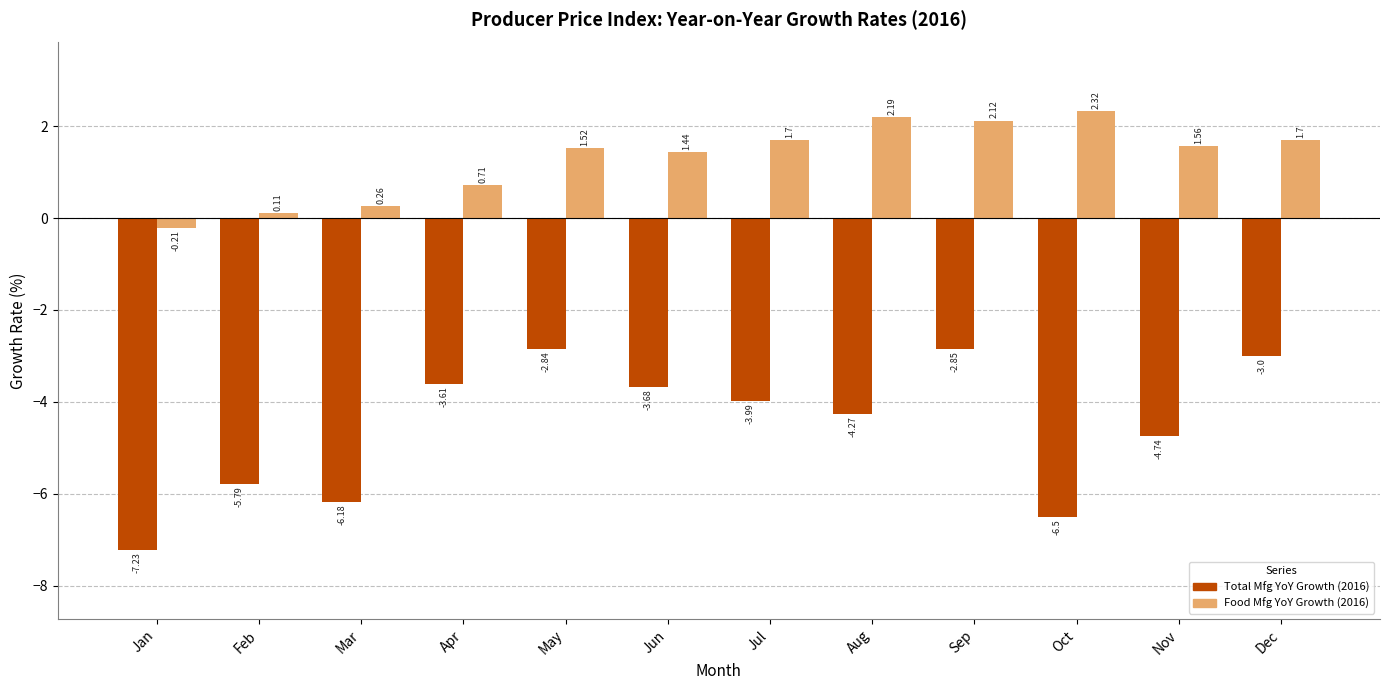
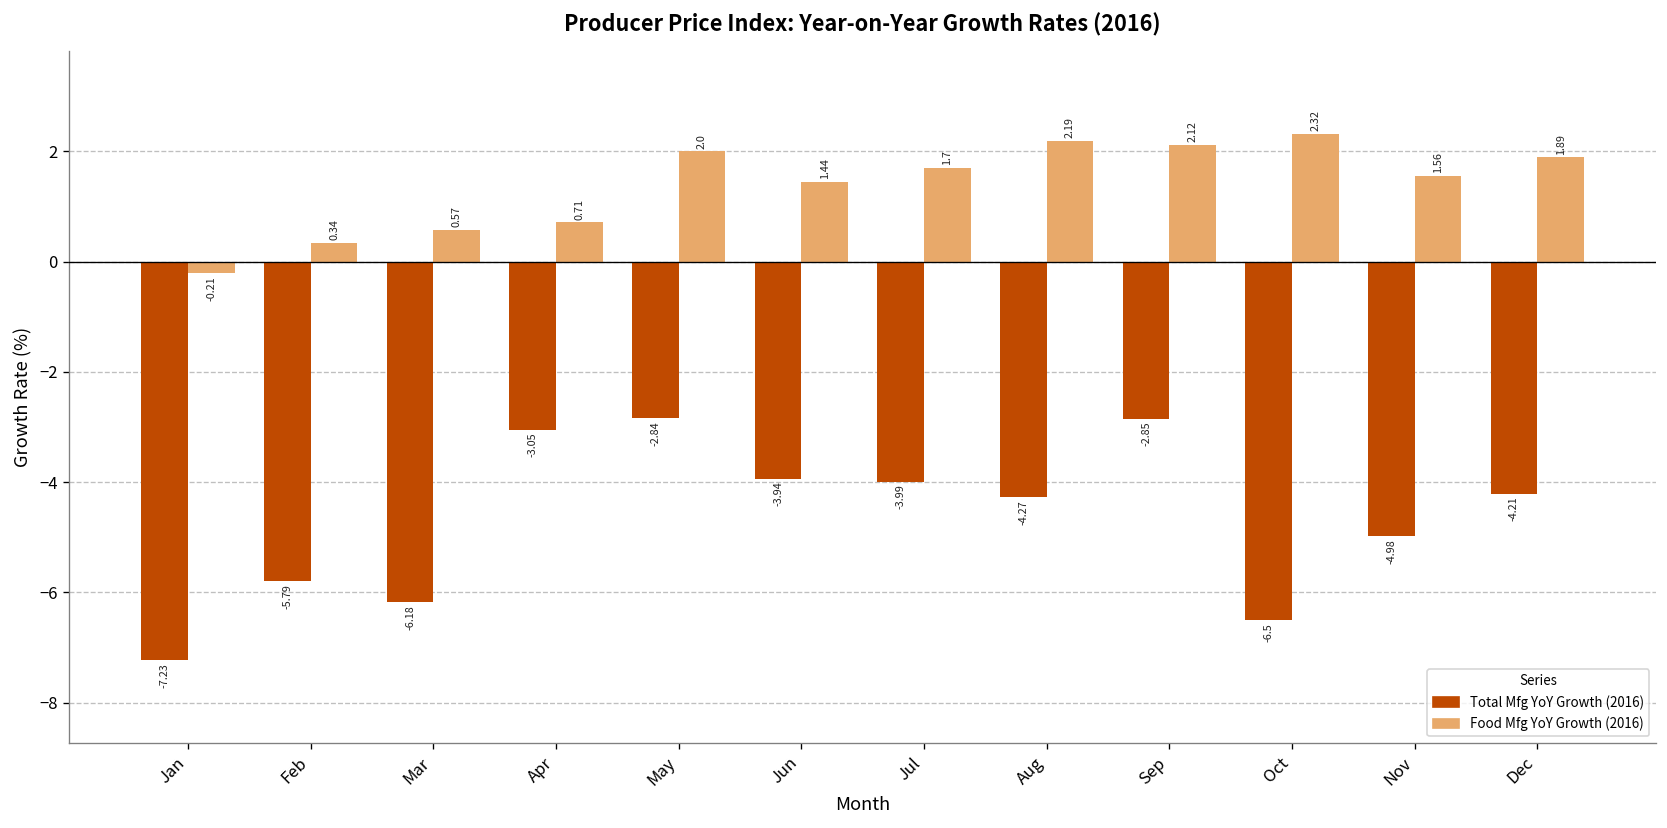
  {
    "Total Mfg YoY Growth (2016)": {
      "Jan": -7.23,
      "Feb": -5.79,
      "Mar": -6.18,
-     "Apr": -3.61,
+     "Apr": -3.05,
      "May": -2.84,
-     "Jun": -3.68,
+     "Jun": -3.94,
      "Jul": -3.99,
      "Aug": -4.27,
      "Sep": -2.85,
      "Oct": -6.5,
-     "Nov": -4.74,
-     "Dec": -3.0
+     "Nov": -4.98,
+     "Dec": -4.21
    },
    "Food Mfg YoY Growth (2016)": {
      "Jan": -0.21,
-     "Feb": 0.11,
-     "Mar": 0.26,
+     "Feb": 0.34,
+     "Mar": 0.57,
      "Apr": 0.71,
-     "May": 1.52,
+     "May": 2.0,
      "Jun": 1.44,
      "Jul": 1.7,
      "Aug": 2.19,
      "Sep": 2.12,
      "Oct": 2.32,
      "Nov": 1.56,
-     "Dec": 1.7
+     "Dec": 1.89
    }
  }
